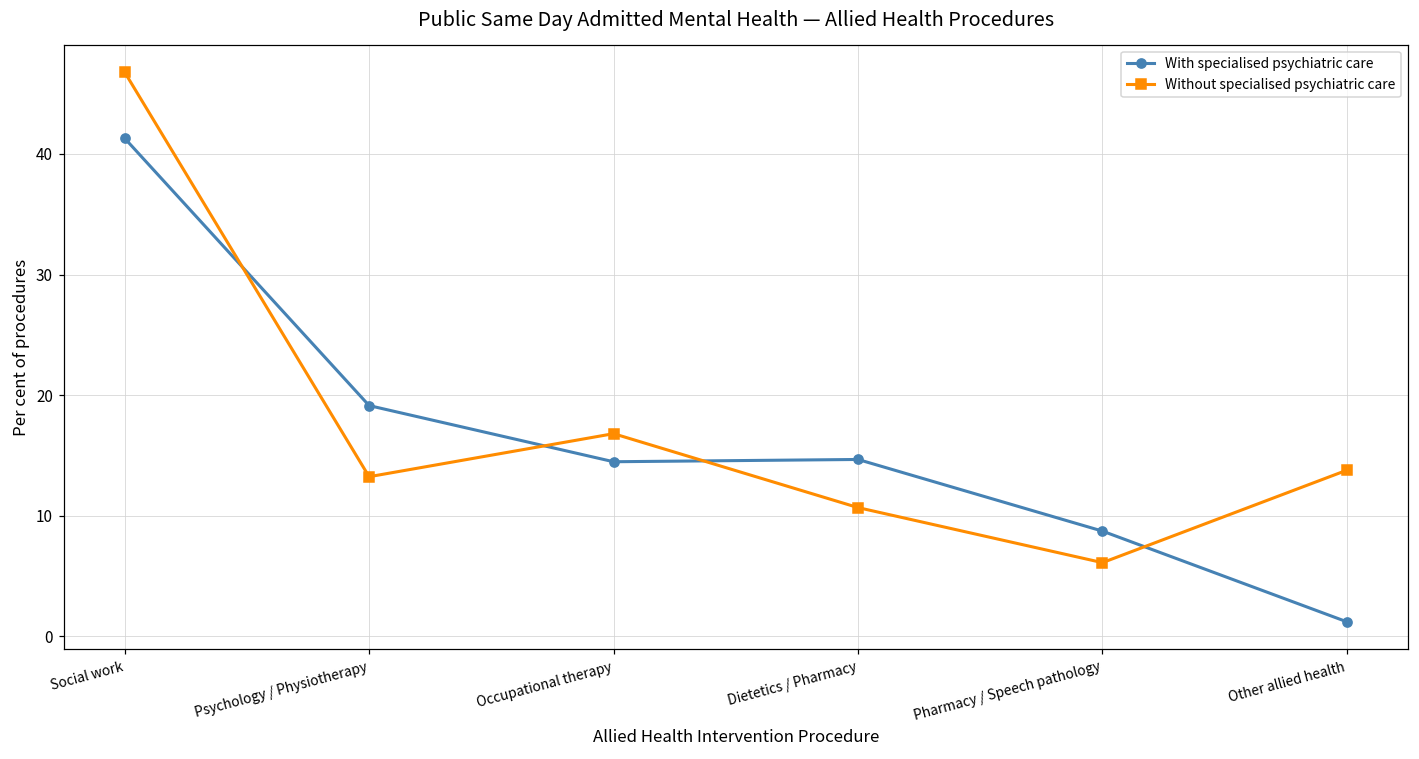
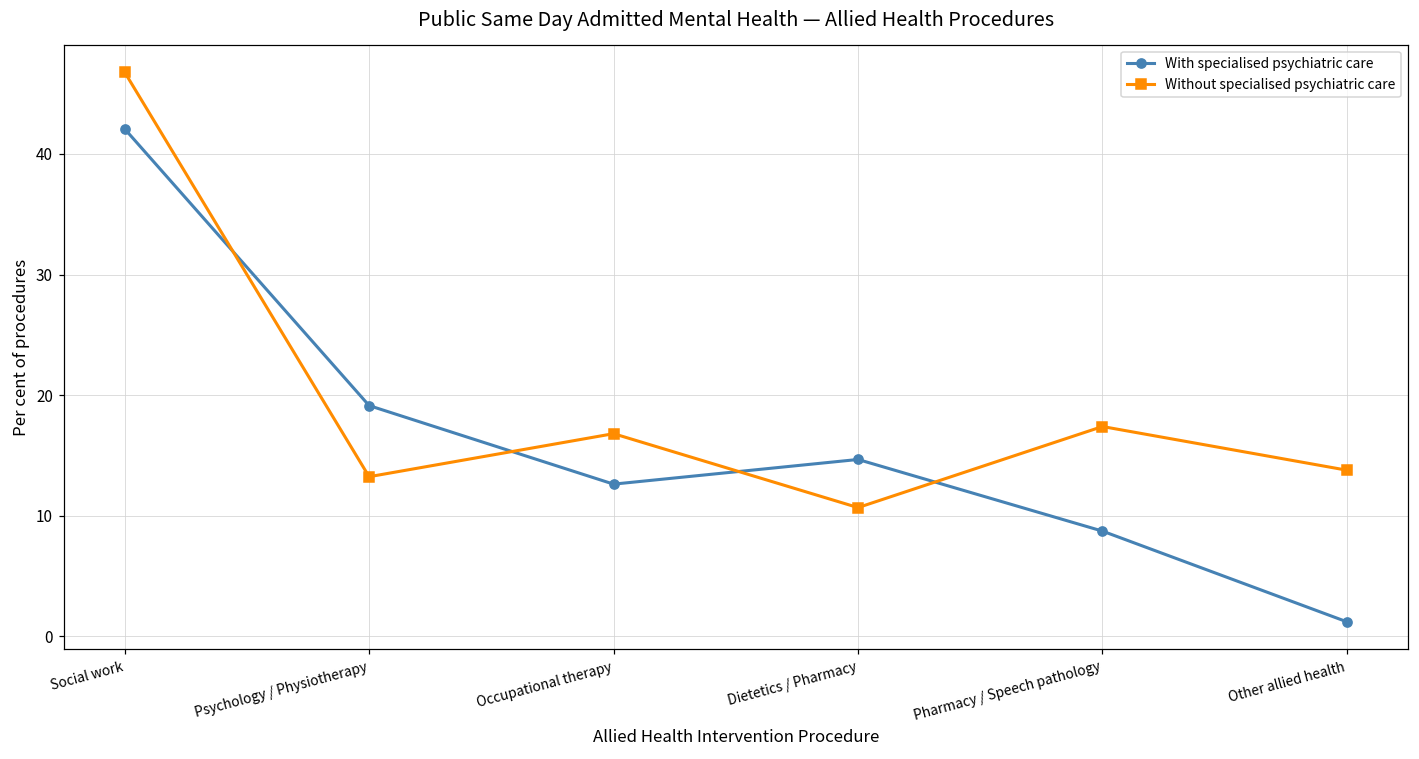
  {
    "With specialised psychiatric care": {
-     "Social work": 41.3,
+     "Social work": 42.1,
      "Psychology / Physiotherapy": 19.1,
-     "Occupational therapy": 14.5,
+     "Occupational therapy": 12.6,
      "Dietetics / Pharmacy": 14.7,
      "Pharmacy / Speech pathology": 8.7,
      "Other allied health": 1.2
    },
    "Without specialised psychiatric care": {
      "Social work": 46.8,
      "Psychology / Physiotherapy": 13.2,
      "Occupational therapy": 16.8,
      "Dietetics / Pharmacy": 10.7,
-     "Pharmacy / Speech pathology": 6.1,
+     "Pharmacy / Speech pathology": 17.4,
      "Other allied health": 13.8
    }
  }
